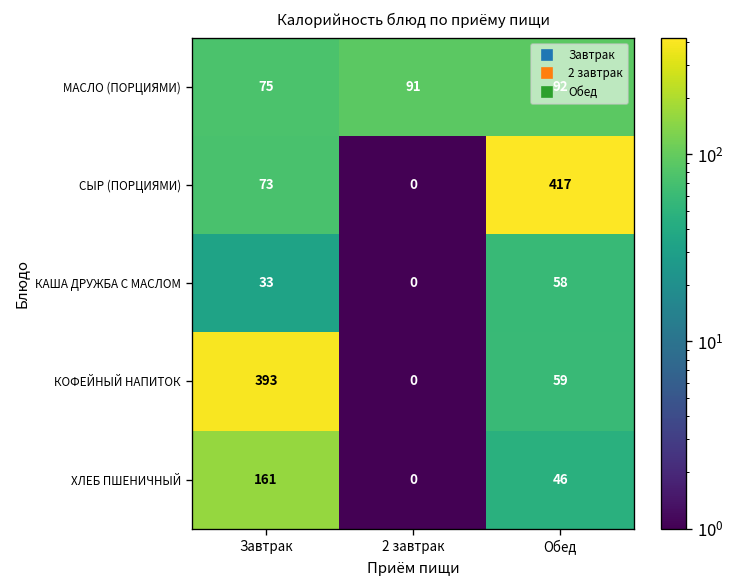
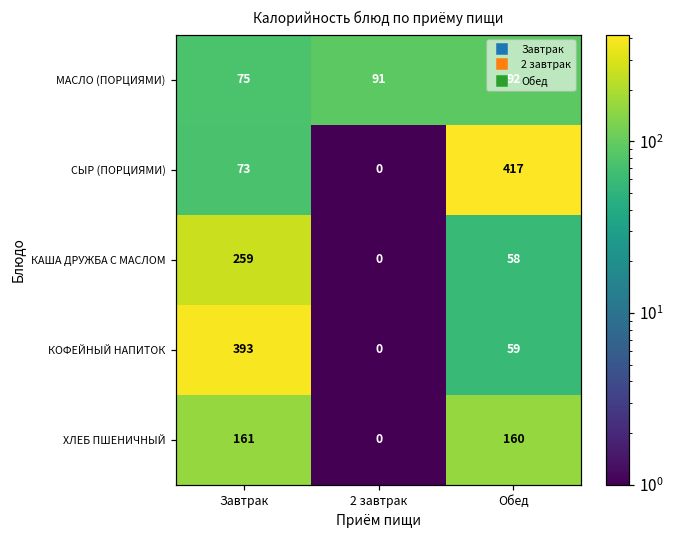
  {
    "МАСЛО (ПОРЦИЯМИ)": {
      "Завтрак": 75,
      "2 завтрак": 91
    },
    "СЫР (ПОРЦИЯМИ)": {
      "Завтрак": 73,
      "2 завтрак": 0,
      "Обед": 417
    },
    "КАША ДРУЖБА С МАСЛОМ": {
-     "Завтрак": 33,
+     "Завтрак": 259,
      "2 завтрак": 0,
      "Обед": 58
    },
    "КОФЕЙНЫЙ НАПИТОК": {
      "Завтрак": 393,
      "2 завтрак": 0,
      "Обед": 59
    },
    "ХЛЕБ ПШЕНИЧНЫЙ": {
      "Завтрак": 161,
      "2 завтрак": 0,
-     "Обед": 46
+     "Обед": 160
    }
  }
